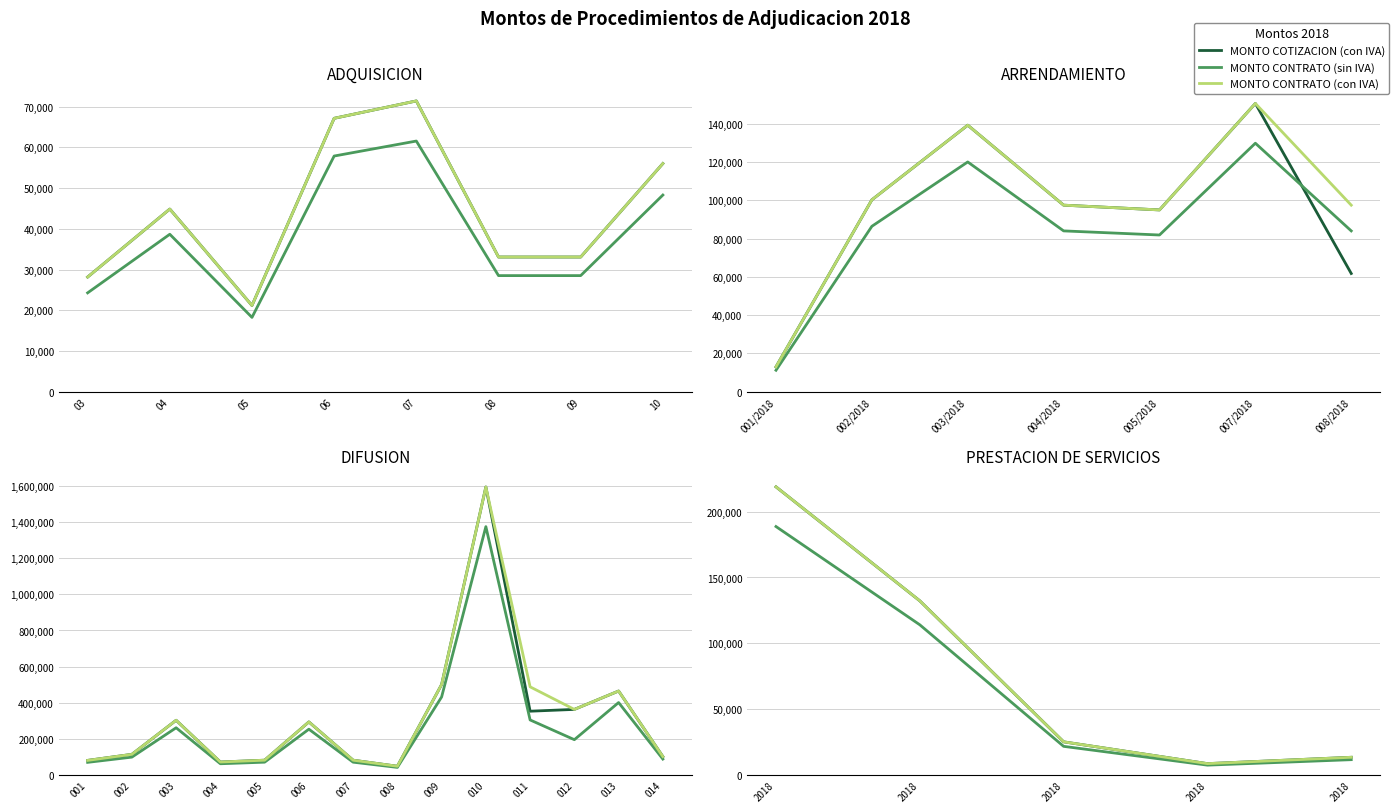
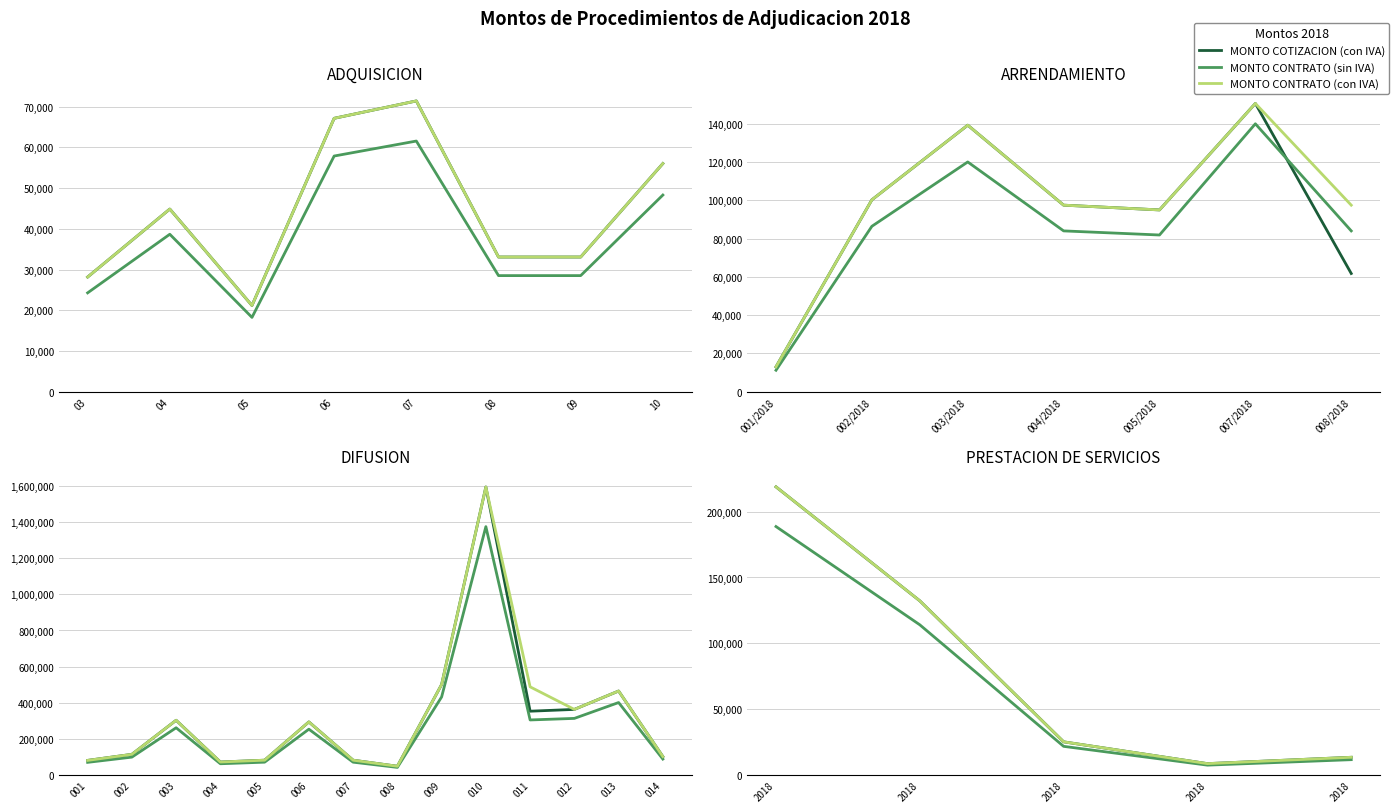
  {
    "ADQUISICION": {
      "MONTO CONTRATO (con IVA)": {
        "03": "28,000",
        "04": "45,000",
        "05": "21,000",
        "06": "67,000",
        "07": "71,000",
        "08": "33,000",
        "09": "33,000",
        "10": "56,000"
      },
      "MONTO CONTRATO (sin IVA)": {
        "03": "24,000",
        "04": "39,000",
        "05": "18,000",
        "06": "58,000",
        "07": "62,000",
        "08": "29,000",
        "09": "29,000",
        "10": "48,000"
      }
    },
    "ARRENDAMIENTO": {
      "MONTO COTIZACION (con IVA)": {
        "008/2018": "62,000"
      },
      "MONTO CONTRATO (sin IVA)": {
        "001/2018": "11,000",
        "002/2018": "86,000",
        "003/2018": "120,000",
        "004/2018": "84,000",
        "005/2018": "82,000",
-       "007/2018": "130,000",
+       "007/2018": "140,000",
        "008/2018": "84,000"
      },
      "MONTO CONTRATO (con IVA)": {
        "008/2018": "97,000"
      }
    },
    "DIFUSION": {
      "MONTO COTIZACION (con IVA)": {
        "011": "350,000"
      },
      "MONTO CONTRATO (sin IVA)": {
        "002": "100,000",
        "003": "260,000",
        "006": "250,000",
        "009": "430,000",
        "010": "1,380,000",
        "011": "300,000",
-       "012": "190,000",
+       "012": "310,000",
        "013": "400,000"
      },
      "MONTO CONTRATO (con IVA)": {
        "011": "490,000"
      }
    }
  }
